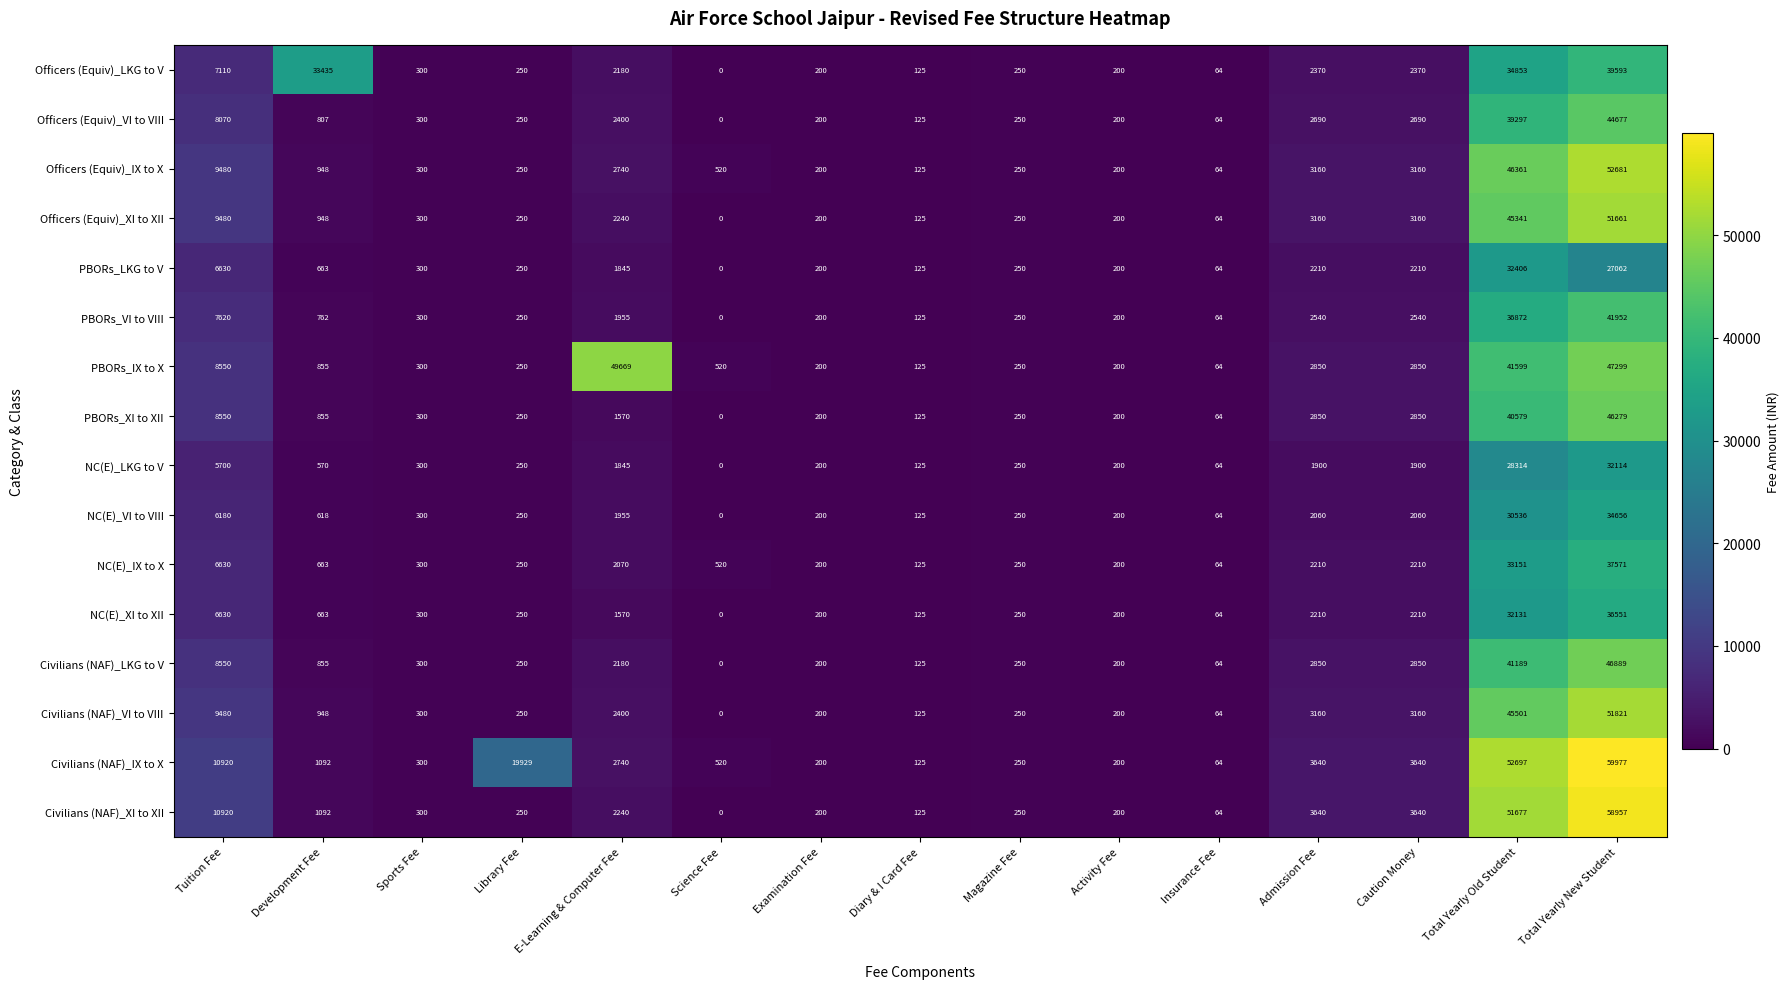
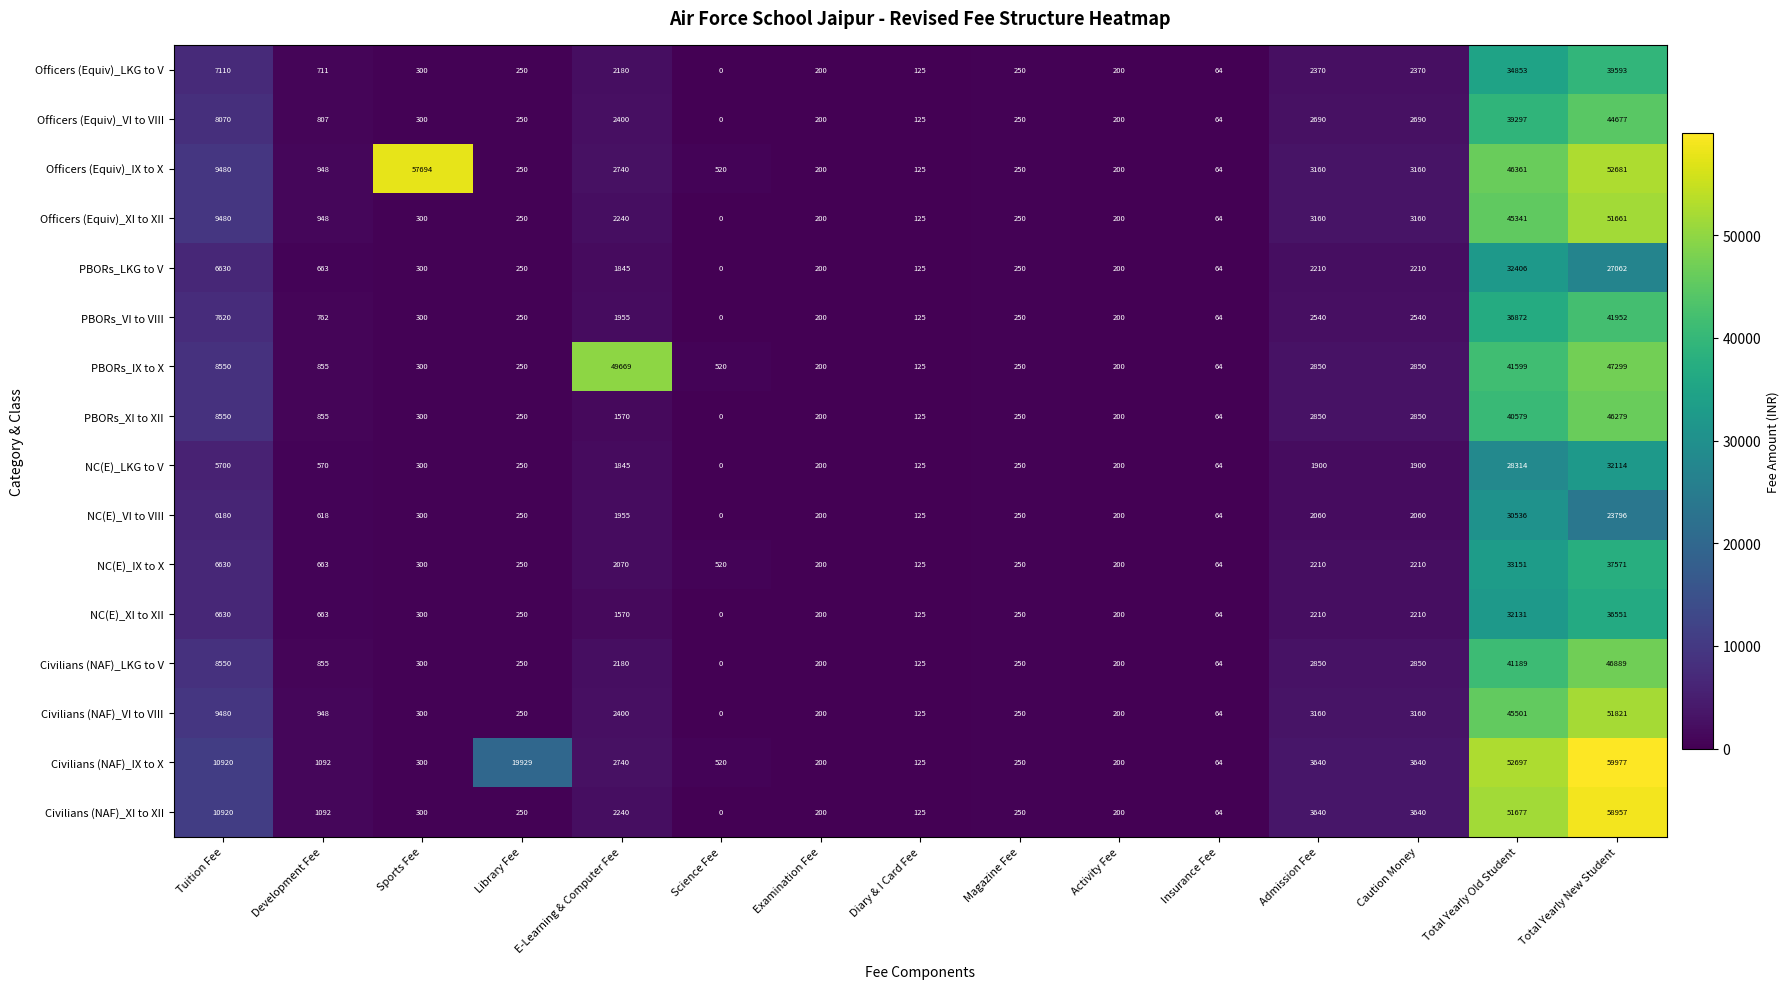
  {
    "Officers (Equiv)_LKG to V": {
      "Tuition Fee": 7110,
-     "Development Fee": 33435,
+     "Development Fee": 711,
      "Sports Fee": 300,
      "Library Fee": 250,
      "E-Learning & Computer Fee": 2180,
      "Science Fee": 0,
      "Examination Fee": 200,
      "Diary & I Card Fee": 125,
      "Magazine Fee": 250,
      "Activity Fee": 200,
      "Insurance Fee": 64,
      "Admission Fee": 2370,
      "Caution Money": 2370,
      "Total Yearly Old Student": 34853,
      "Total Yearly New Student": 39593
    },
    "Officers (Equiv)_IX to X": {
      "Tuition Fee": 9480,
      "Development Fee": 948,
-     "Sports Fee": 300,
+     "Sports Fee": 57694,
      "Library Fee": 250,
      "E-Learning & Computer Fee": 2740,
      "Science Fee": 520,
      "Examination Fee": 200,
      "Diary & I Card Fee": 125,
      "Magazine Fee": 250,
      "Activity Fee": 200,
      "Insurance Fee": 64,
      "Admission Fee": 3160,
      "Caution Money": 3160,
      "Total Yearly Old Student": 46361,
      "Total Yearly New Student": 52681
    },
    "NC(E)_VI to VIII": {
      "Tuition Fee": 6180,
      "Development Fee": 618,
      "Sports Fee": 300,
      "Library Fee": 250,
      "E-Learning & Computer Fee": 1955,
      "Science Fee": 0,
      "Examination Fee": 200,
      "Diary & I Card Fee": 125,
      "Magazine Fee": 250,
      "Activity Fee": 200,
      "Insurance Fee": 64,
      "Admission Fee": 2060,
      "Caution Money": 2060,
      "Total Yearly Old Student": 30536,
-     "Total Yearly New Student": 34656
+     "Total Yearly New Student": 23796
    }
  }
